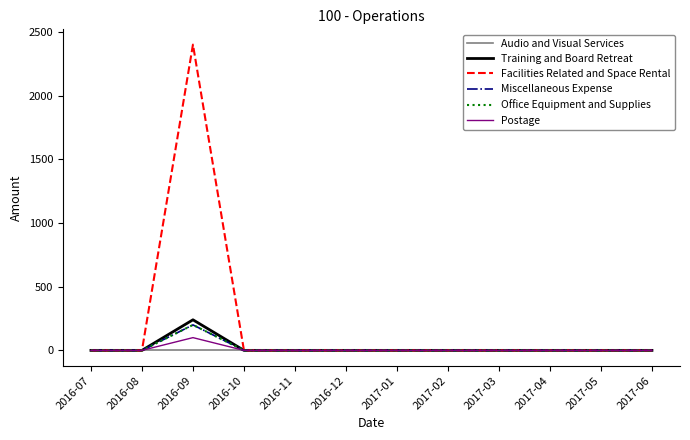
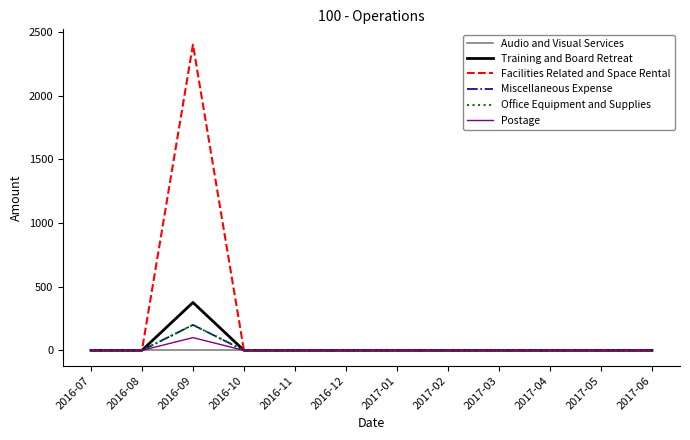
  {
    "Audio and Visual Services": {
      "2016-09": 0
    },
    "Training and Board Retreat": {
-     "2016-09": 240
+     "2016-09": 380
    },
    "Facilities Related and Space Rental": {
      "2016-09": 2400
    },
    "Office Equipment and Supplies": {
      "2016-09": 200
    },
    "Postage": {
      "2016-09": 100
    }
  }
